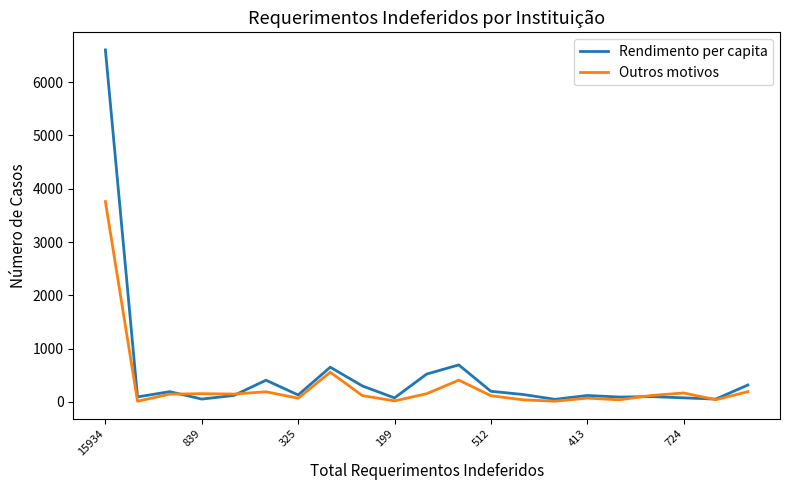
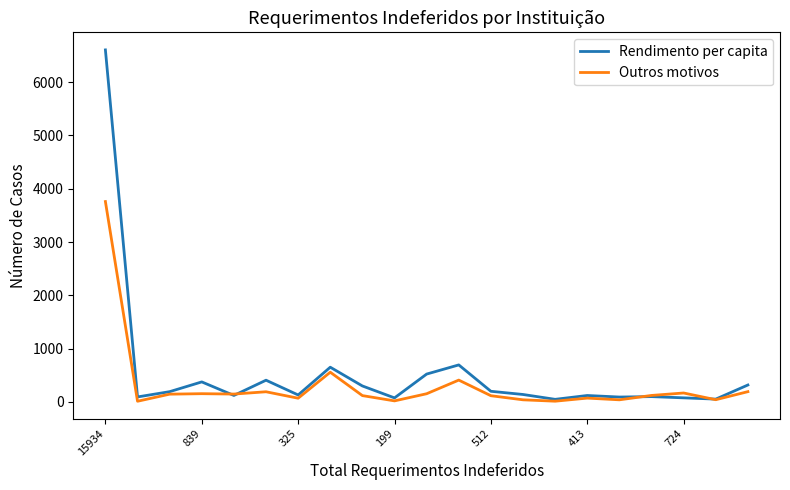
  {
    "Rendimento per capita": {
      "15934": 6600,
-     "839": 100,
+     "839": 400,
      "325": 100,
      "199": 100,
      "512": 200,
      "413": 100,
      "724": 100
    },
    "Outros motivos": {
      "15934": 3800,
      "839": 200,
      "325": 100,
      "199": 0,
      "512": 100,
      "413": 100,
      "724": 200
    }
  }
